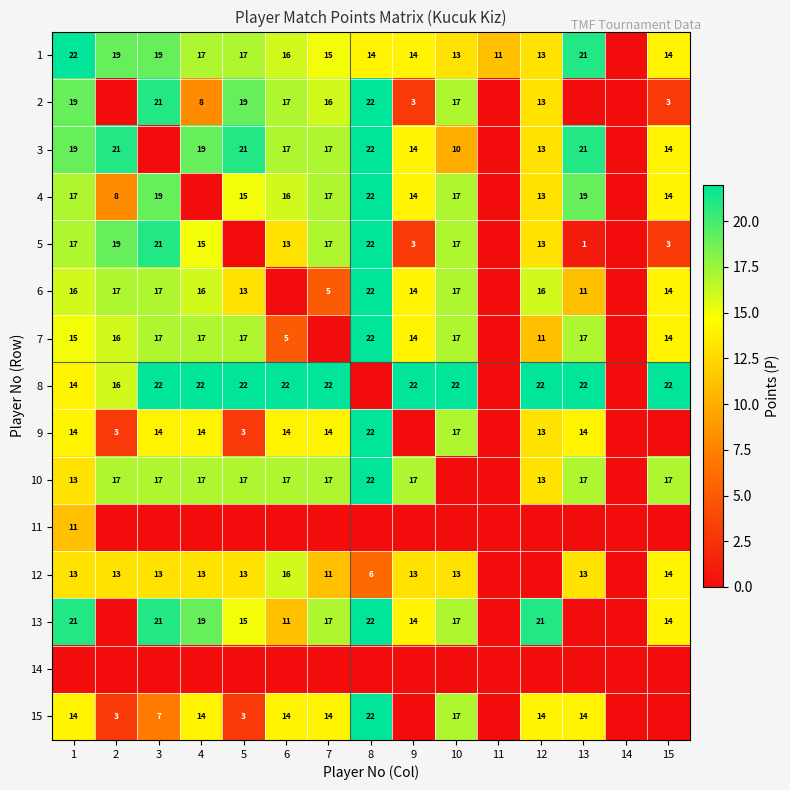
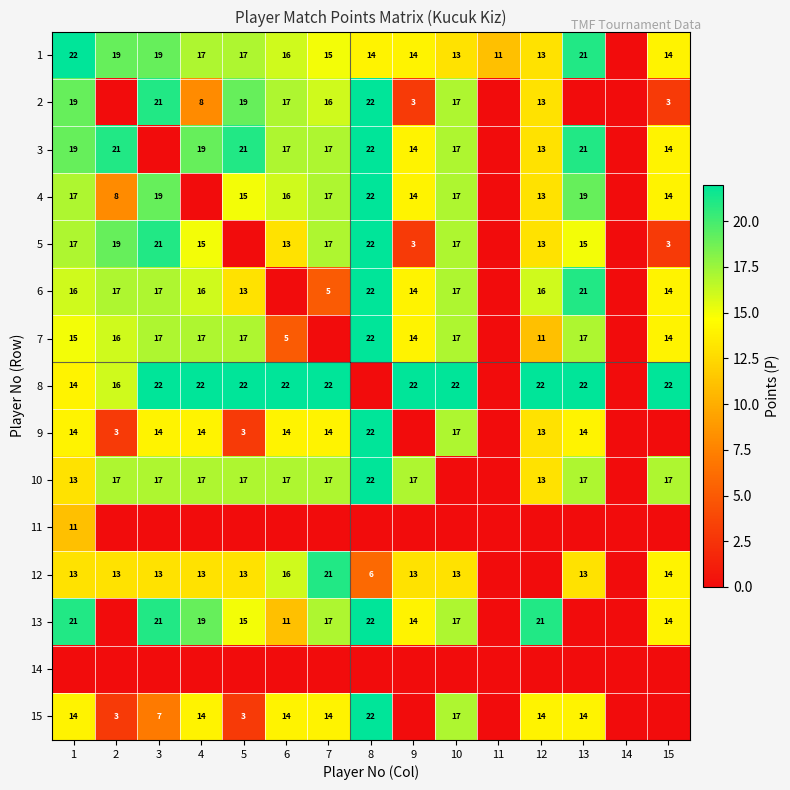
  {
    "1": {
      "1": 22,
      "2": 19,
      "3": 19,
      "4": 17,
      "5": 17,
      "6": 16,
      "7": 15,
      "8": 14,
      "9": 14,
      "10": 13,
      "11": 11,
      "12": 13,
      "13": 21,
      "15": 14
    },
    "2": {
      "1": 19,
      "3": 21,
      "4": 8,
      "5": 19,
      "6": 17,
      "7": 16,
      "8": 22,
      "9": 3,
      "10": 17,
      "12": 13,
      "15": 3
    },
    "3": {
      "1": 19,
      "2": 21,
      "4": 19,
      "5": 21,
      "6": 17,
      "7": 17,
      "8": 22,
      "9": 14,
-     "10": 10,
+     "10": 17,
      "12": 13,
      "13": 21,
      "15": 14
    },
    "4": {
      "1": 17,
      "2": 8,
      "3": 19,
      "5": 15,
      "6": 16,
      "7": 17,
      "8": 22,
      "9": 14,
      "10": 17,
      "12": 13,
      "13": 19,
      "15": 14
    },
    "5": {
      "1": 17,
      "2": 19,
      "3": 21,
      "4": 15,
      "6": 13,
      "7": 17,
      "8": 22,
      "9": 3,
      "10": 17,
      "12": 13,
-     "13": 1,
+     "13": 15,
      "15": 3
    },
    "6": {
      "1": 16,
      "2": 17,
      "3": 17,
      "4": 16,
      "5": 13,
      "7": 5,
      "8": 22,
      "9": 14,
      "10": 17,
      "12": 16,
-     "13": 11,
+     "13": 21,
      "15": 14
    },
    "7": {
      "1": 15,
      "2": 16,
      "3": 17,
      "4": 17,
      "5": 17,
      "6": 5,
      "8": 22,
      "9": 14,
      "10": 17,
      "12": 11,
      "13": 17,
      "15": 14
    },
    "8": {
      "1": 14,
      "2": 16,
      "3": 22,
      "4": 22,
      "5": 22,
      "6": 22,
      "7": 22,
      "9": 22,
      "10": 22,
      "12": 22,
      "13": 22,
      "15": 22
    },
    "9": {
      "1": 14,
      "2": 3,
      "3": 14,
      "4": 14,
      "5": 3,
      "6": 14,
      "7": 14,
      "8": 22,
      "10": 17,
      "12": 13,
      "13": 14
    },
    "10": {
      "1": 13,
      "2": 17,
      "3": 17,
      "4": 17,
      "5": 17,
      "6": 17,
      "7": 17,
      "8": 22,
      "9": 17,
      "12": 13,
      "13": 17,
      "15": 17
    },
    "11": {
      "1": 11
    },
    "12": {
      "1": 13,
      "2": 13,
      "3": 13,
      "4": 13,
      "5": 13,
      "6": 16,
-     "7": 11,
+     "7": 21,
      "8": 6,
      "9": 13,
      "10": 13,
      "13": 13,
      "15": 14
    },
    "13": {
      "1": 21,
      "3": 21,
      "4": 19,
      "5": 15,
      "6": 11,
      "7": 17,
      "8": 22,
      "9": 14,
      "10": 17,
      "12": 21,
      "15": 14
    },
    "15": {
      "1": 14,
      "2": 3,
      "3": 7,
      "4": 14,
      "5": 3,
      "6": 14,
      "7": 14,
      "8": 22,
      "10": 17,
      "12": 14,
      "13": 14
    }
  }
